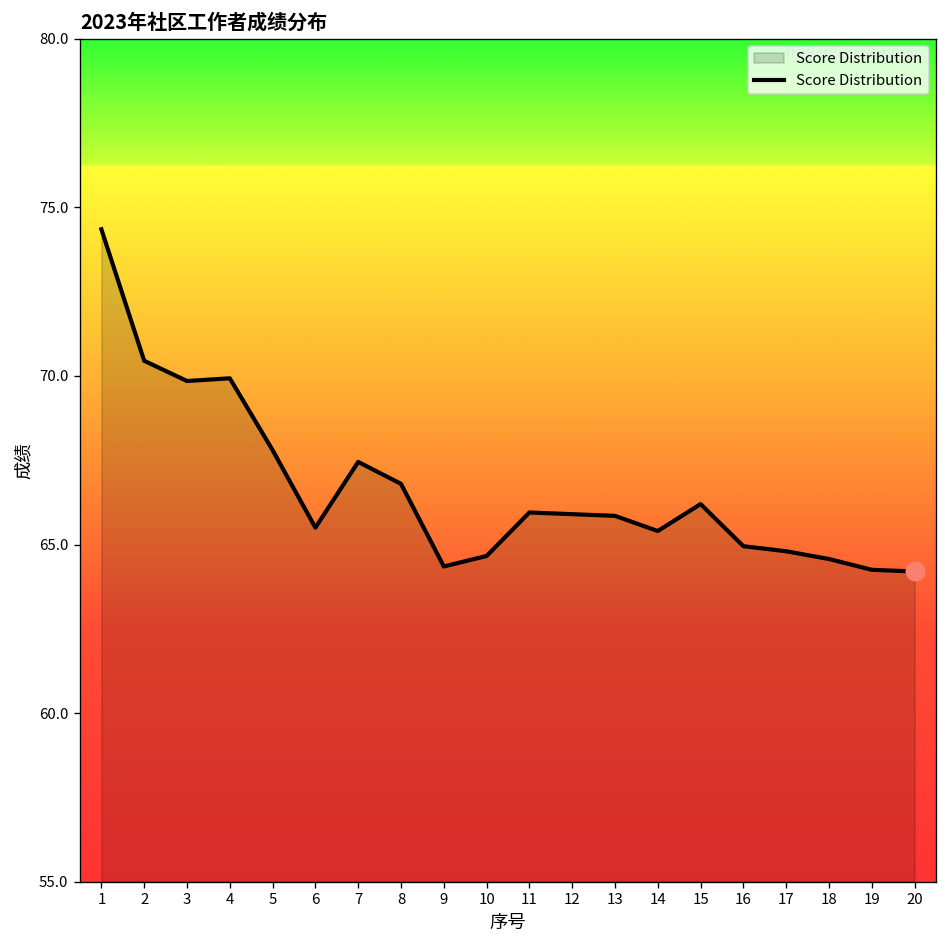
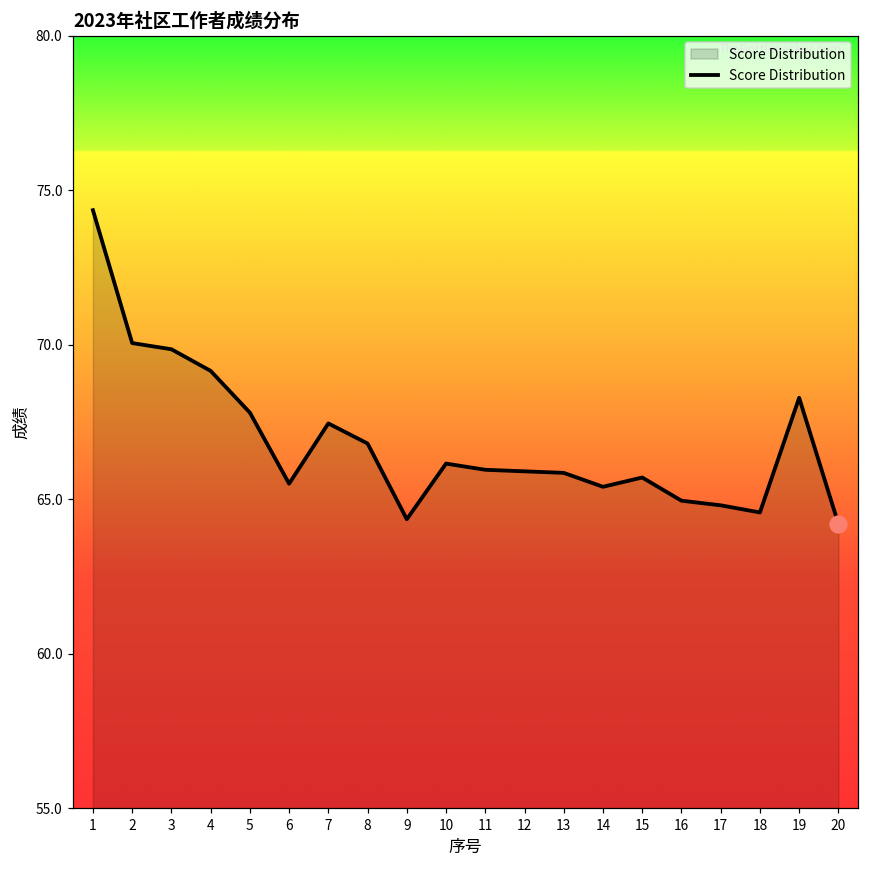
  {
    "Score Distribution": {
      "1": 74.4,
-     "2": 70.5,
+     "2": 70.1,
      "3": 69.9,
-     "4": 69.9,
+     "4": 69.2,
      "5": 67.8,
      "6": 65.5,
      "7": 67.5,
      "8": 66.8,
      "9": 64.4,
-     "10": 64.7,
+     "10": 66.2,
      "11": 66.0,
      "12": 65.9,
      "13": 65.9,
      "14": 65.4,
-     "15": 66.2,
+     "15": 65.7,
      "16": 65.0,
      "17": 64.8,
      "18": 64.6,
-     "19": 64.3
+     "19": 68.3
    }
  }
